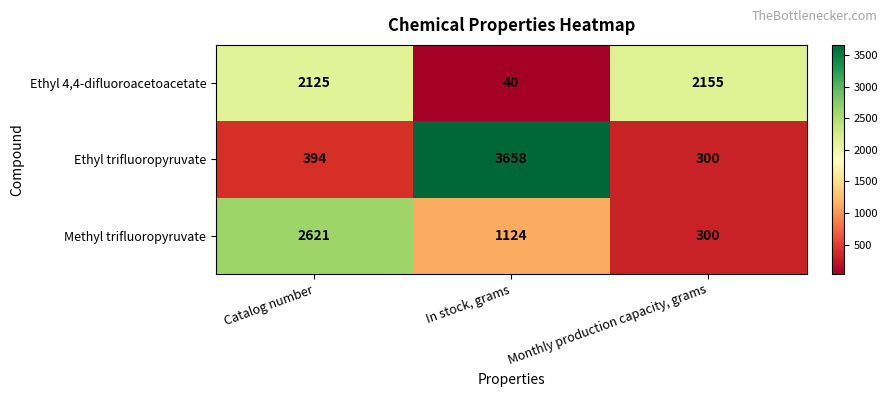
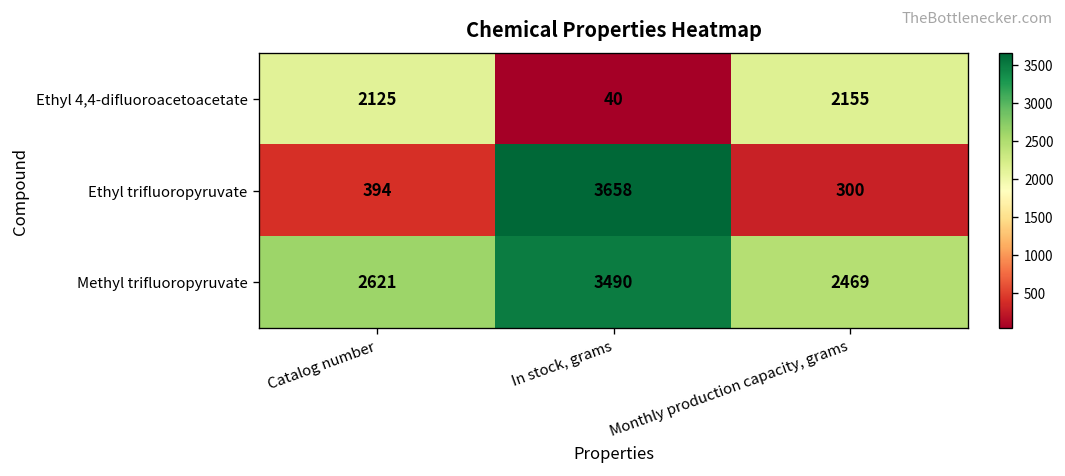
  {
    "Ethyl 4,4-difluoroacetoacetate": {
      "Catalog number": 2125,
      "In stock, grams": 40,
      "Monthly production capacity, grams": 2155
    },
    "Ethyl trifluoropyruvate": {
      "Catalog number": 394,
      "In stock, grams": 3658,
      "Monthly production capacity, grams": 300
    },
    "Methyl trifluoropyruvate": {
      "Catalog number": 2621,
-     "In stock, grams": 1124,
-     "Monthly production capacity, grams": 300
+     "In stock, grams": 3490,
+     "Monthly production capacity, grams": 2469
    }
  }
